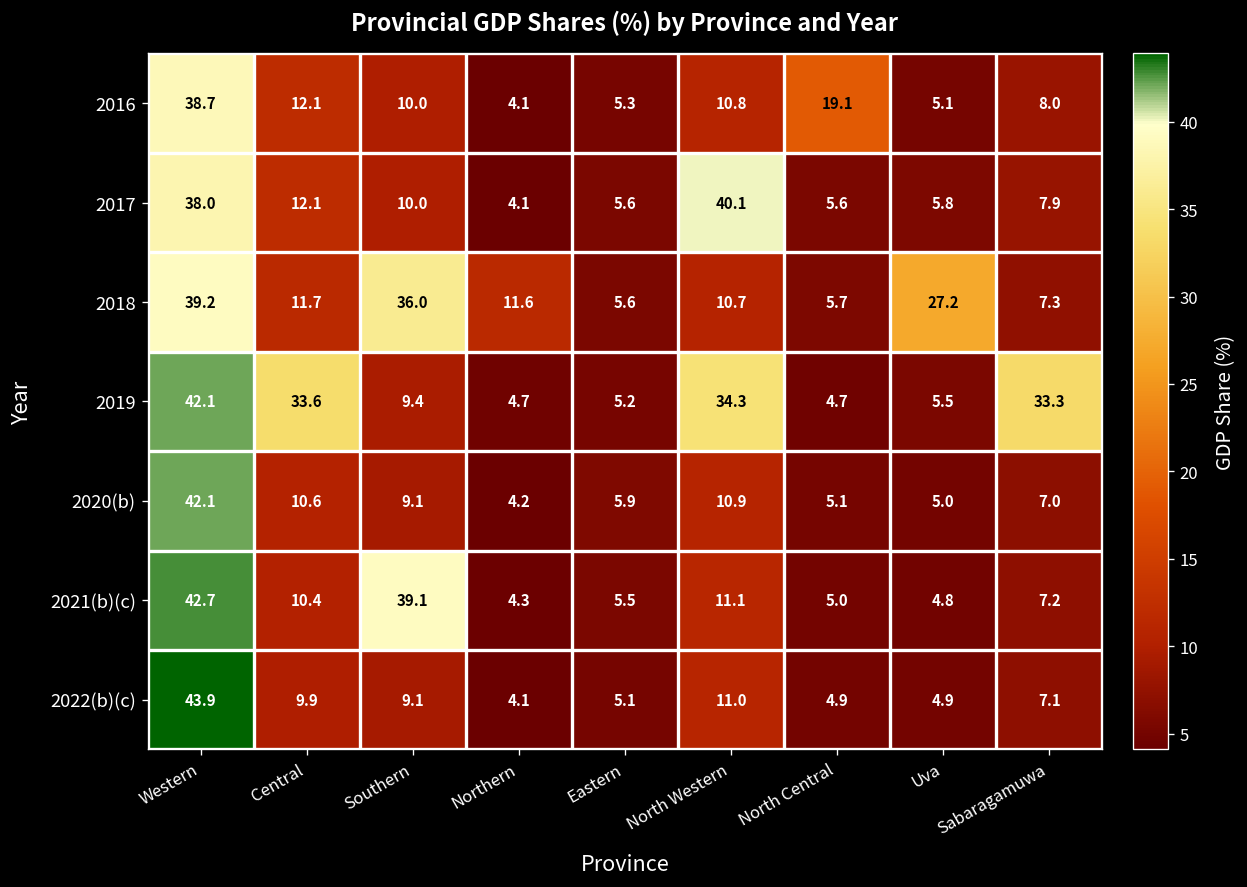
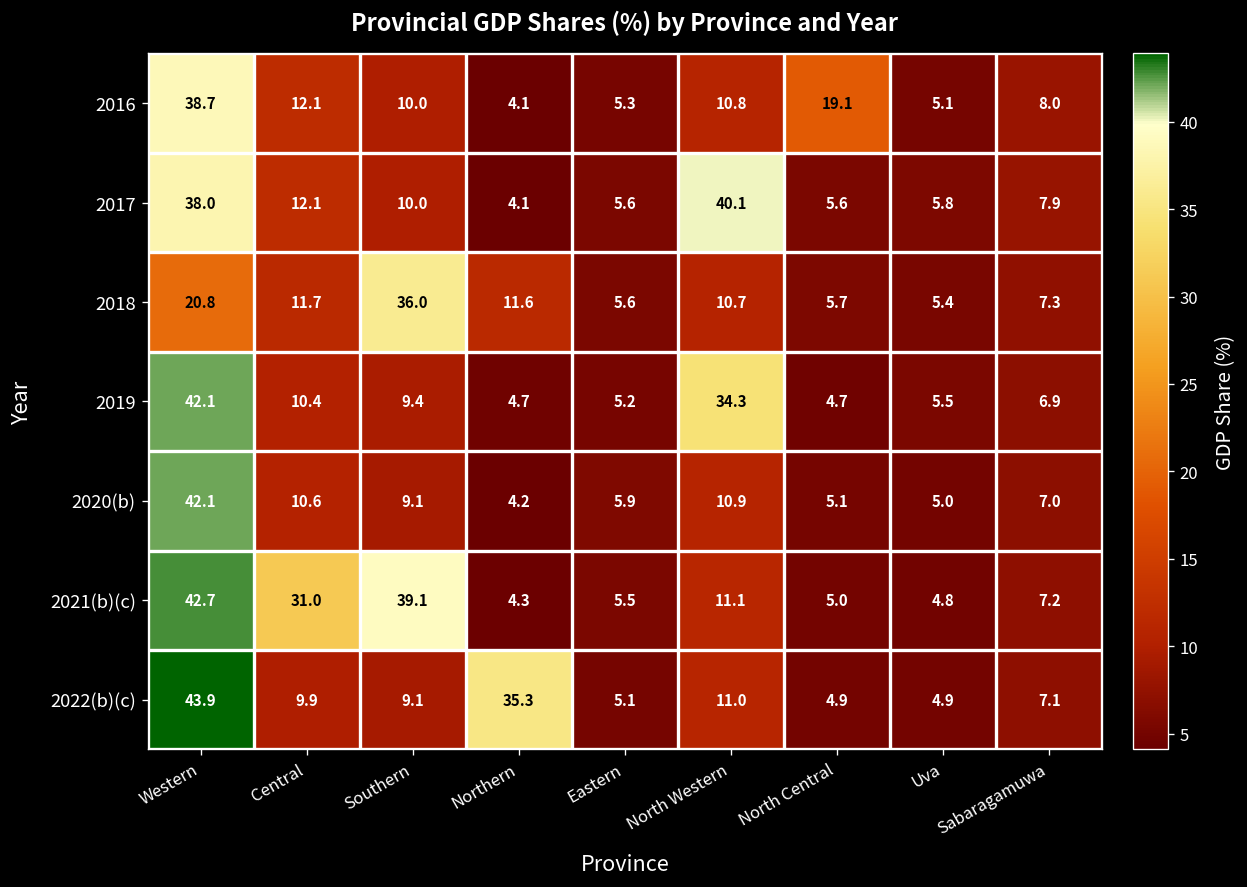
  {
    "2016": {
      "Western": 38.7,
      "Central": 12.1,
      "Southern": 10.0,
      "Northern": 4.1,
      "Eastern": 5.3,
      "North Western": 10.8,
      "North Central": 19.1,
      "Uva": 5.1,
      "Sabaragamuwa": 8.0
    },
    "2017": {
      "Western": 38.0,
      "Central": 12.1,
      "Southern": 10.0,
      "Northern": 4.1,
      "Eastern": 5.6,
      "North Western": 40.1,
      "North Central": 5.6,
      "Uva": 5.8,
      "Sabaragamuwa": 7.9
    },
    "2018": {
-     "Western": 39.2,
+     "Western": 20.8,
      "Central": 11.7,
      "Southern": 36.0,
      "Northern": 11.6,
      "Eastern": 5.6,
      "North Western": 10.7,
      "North Central": 5.7,
-     "Uva": 27.2,
+     "Uva": 5.4,
      "Sabaragamuwa": 7.3
    },
    "2019": {
      "Western": 42.1,
-     "Central": 33.6,
+     "Central": 10.4,
      "Southern": 9.4,
      "Northern": 4.7,
      "Eastern": 5.2,
      "North Western": 34.3,
      "North Central": 4.7,
      "Uva": 5.5,
-     "Sabaragamuwa": 33.3
+     "Sabaragamuwa": 6.9
    },
    "2020(b)": {
      "Western": 42.1,
      "Central": 10.6,
      "Southern": 9.1,
      "Northern": 4.2,
      "Eastern": 5.9,
      "North Western": 10.9,
      "North Central": 5.1,
      "Uva": 5.0,
      "Sabaragamuwa": 7.0
    },
    "2021(b)(c)": {
      "Western": 42.7,
-     "Central": 10.4,
+     "Central": 31.0,
      "Southern": 39.1,
      "Northern": 4.3,
      "Eastern": 5.5,
      "North Western": 11.1,
      "North Central": 5.0,
      "Uva": 4.8,
      "Sabaragamuwa": 7.2
    },
    "2022(b)(c)": {
      "Western": 43.9,
      "Central": 9.9,
      "Southern": 9.1,
-     "Northern": 4.1,
+     "Northern": 35.3,
      "Eastern": 5.1,
      "North Western": 11.0,
      "North Central": 4.9,
      "Uva": 4.9,
      "Sabaragamuwa": 7.1
    }
  }
